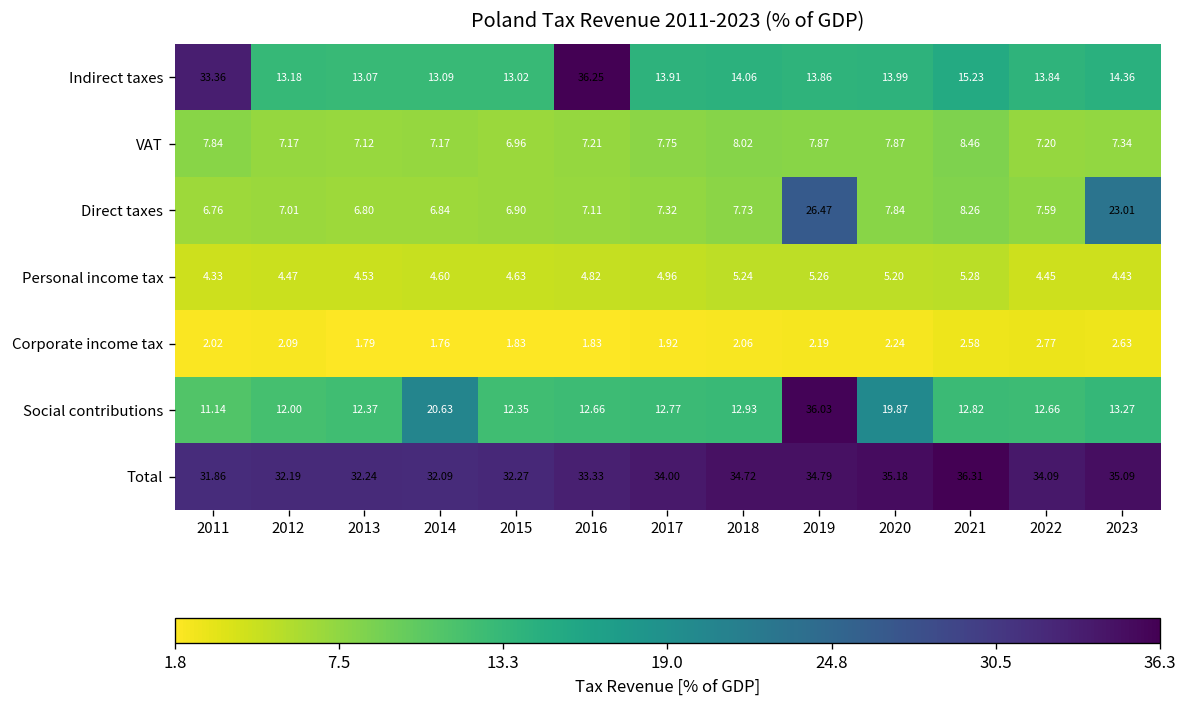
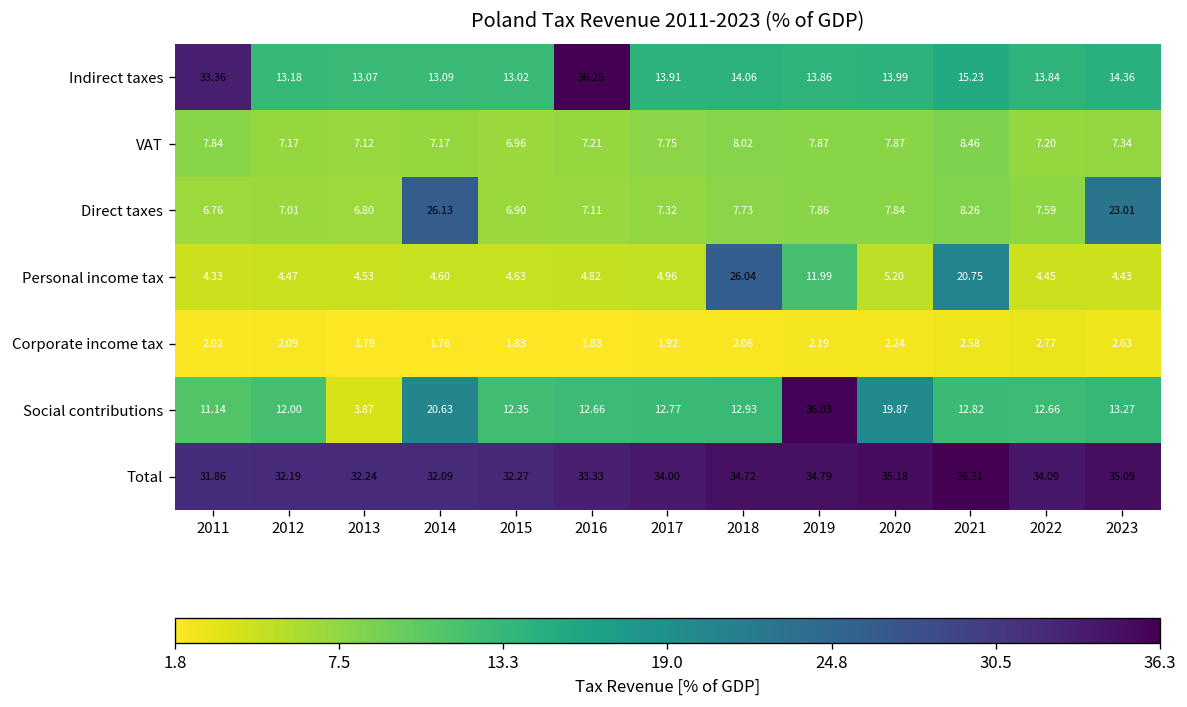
  {
    "Indirect taxes": {
      "2011": 33.36,
      "2012": 13.18,
      "2013": 13.07,
      "2014": 13.09,
      "2015": 13.02,
      "2016": 36.25,
      "2017": 13.91,
      "2018": 14.06,
      "2019": 13.86,
      "2020": 13.99,
      "2021": 15.23,
      "2022": 13.84,
      "2023": 14.36
    },
    "VAT": {
      "2011": 7.84,
      "2012": 7.17,
      "2013": 7.12,
      "2014": 7.17,
      "2015": 6.96,
      "2016": 7.21,
      "2017": 7.75,
      "2018": 8.02,
      "2019": 7.87,
      "2020": 7.87,
      "2021": 8.46,
      "2022": 7.20,
      "2023": 7.34
    },
    "Direct taxes": {
      "2011": 6.76,
      "2012": 7.01,
      "2013": 6.80,
-     "2014": 6.84,
+     "2014": 26.13,
      "2015": 6.90,
      "2016": 7.11,
      "2017": 7.32,
      "2018": 7.73,
-     "2019": 26.47,
+     "2019": 7.86,
      "2020": 7.84,
      "2021": 8.26,
      "2022": 7.59,
      "2023": 23.01
    },
    "Personal income tax": {
      "2011": 4.33,
      "2012": 4.47,
      "2013": 4.53,
      "2014": 4.60,
      "2015": 4.63,
      "2016": 4.82,
      "2017": 4.96,
-     "2018": 5.24,
-     "2019": 5.26,
+     "2018": 26.04,
+     "2019": 11.99,
      "2020": 5.20,
-     "2021": 5.28,
+     "2021": 20.75,
      "2022": 4.45,
      "2023": 4.43
    },
    "Corporate income tax": {
      "2011": 2.02,
      "2012": 2.09,
      "2013": 1.79,
      "2014": 1.76,
      "2015": 1.83,
      "2016": 1.83,
      "2017": 1.92,
      "2018": 2.06,
      "2019": 2.19,
      "2020": 2.24,
      "2021": 2.58,
      "2022": 2.77,
      "2023": 2.63
    },
    "Social contributions": {
      "2011": 11.14,
      "2012": 12.00,
-     "2013": 12.37,
+     "2013": 3.87,
      "2014": 20.63,
      "2015": 12.35,
      "2016": 12.66,
      "2017": 12.77,
      "2018": 12.93,
      "2019": 36.03,
      "2020": 19.87,
      "2021": 12.82,
      "2022": 12.66,
      "2023": 13.27
    },
    "Total": {
      "2011": 31.86,
      "2012": 32.19,
      "2013": 32.24,
      "2014": 32.09,
      "2015": 32.27,
      "2016": 33.33,
      "2017": 34.00,
      "2018": 34.72,
      "2019": 34.79,
      "2020": 35.18,
      "2021": 36.31,
      "2022": 34.09,
      "2023": 35.09
    }
  }
